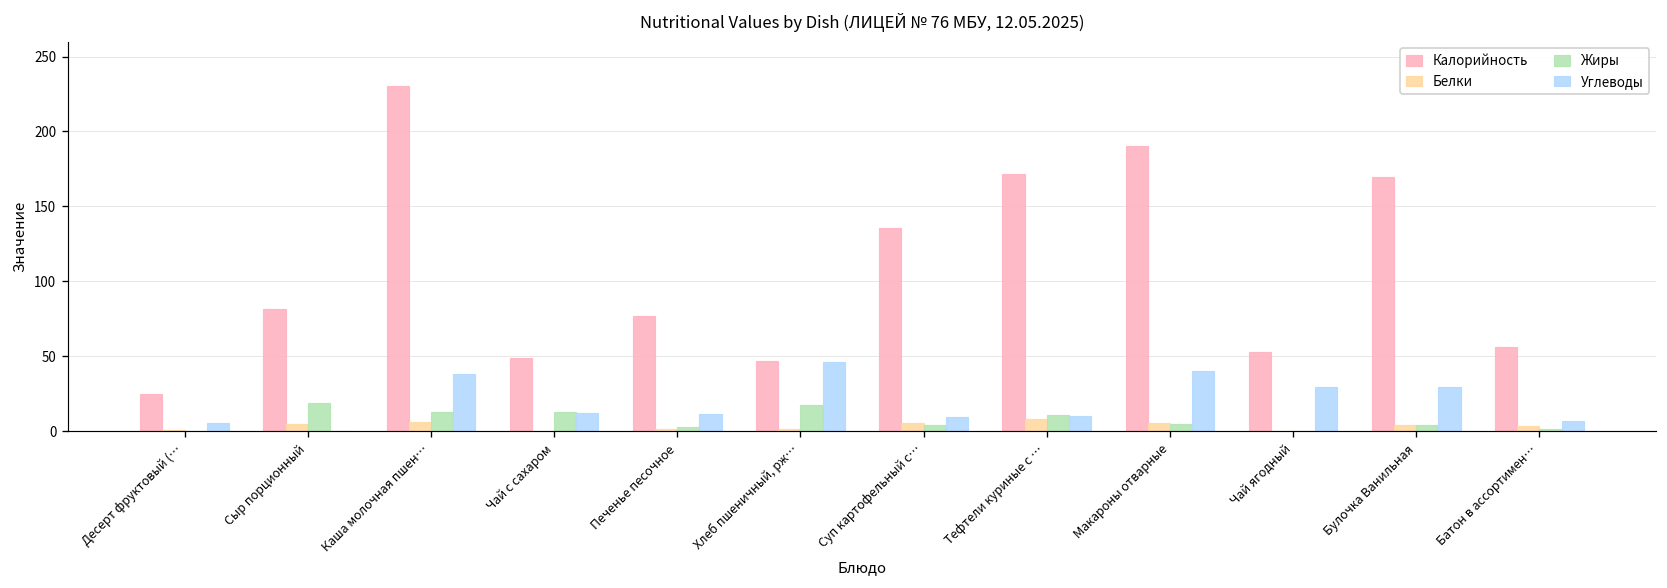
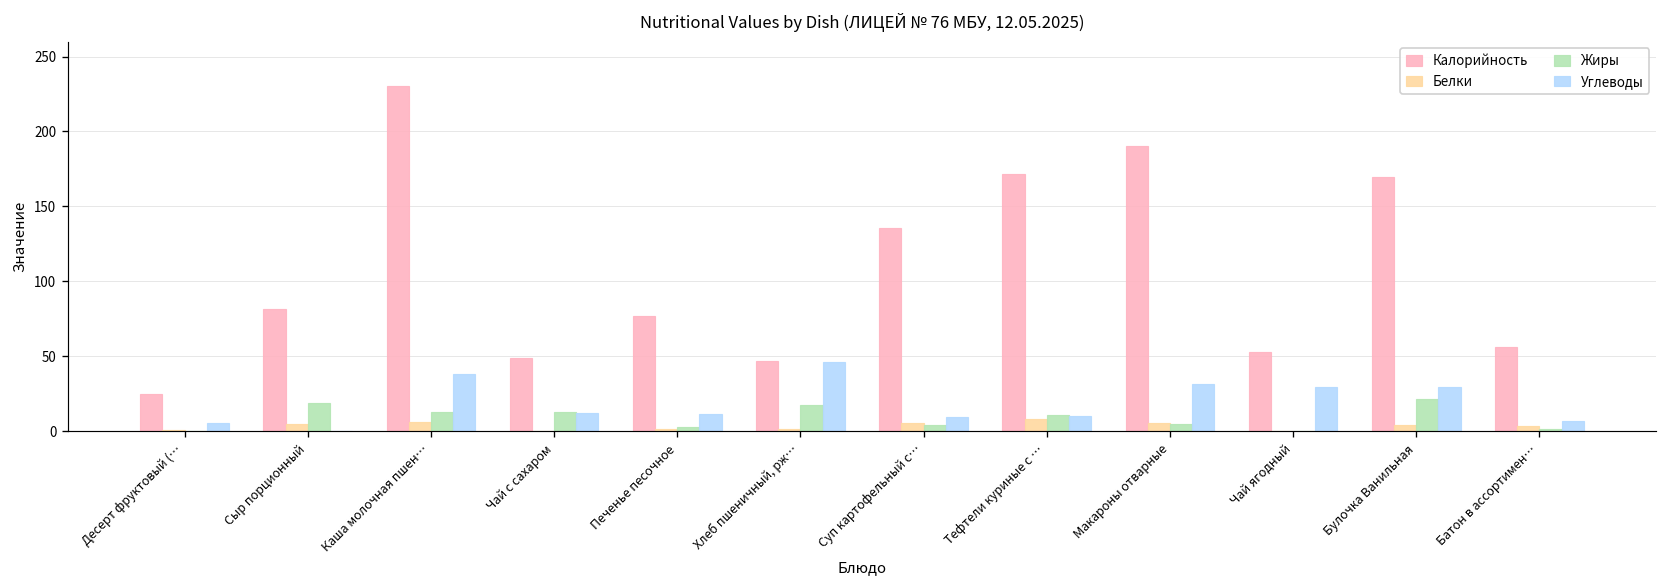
  {
    "Жиры": {
      "Сыр порционный": 19,
      "Каша молочная пшен…": 13,
      "Чай с сахаром": 13,
      "Печенье песочное": 3,
      "Хлеб пшеничный, рж…": 17,
      "Суп картофельный с…": 5,
      "Тефтели куриные с …": 11,
      "Макароны отварные": 5,
-     "Булочка Ванильная": 4
+     "Булочка Ванильная": 22
    },
    "Углеводы": {
      "Десерт фруктовый (…": 5,
      "Каша молочная пшен…": 38,
      "Чай с сахаром": 12,
      "Печенье песочное": 12,
      "Хлеб пшеничный, рж…": 46,
      "Суп картофельный с…": 10,
      "Тефтели куриные с …": 10,
-     "Макароны отварные": 40,
+     "Макароны отварные": 31,
      "Чай ягодный": 30,
      "Булочка Ванильная": 30,
      "Батон в ассортимен…": 7
    }
  }
